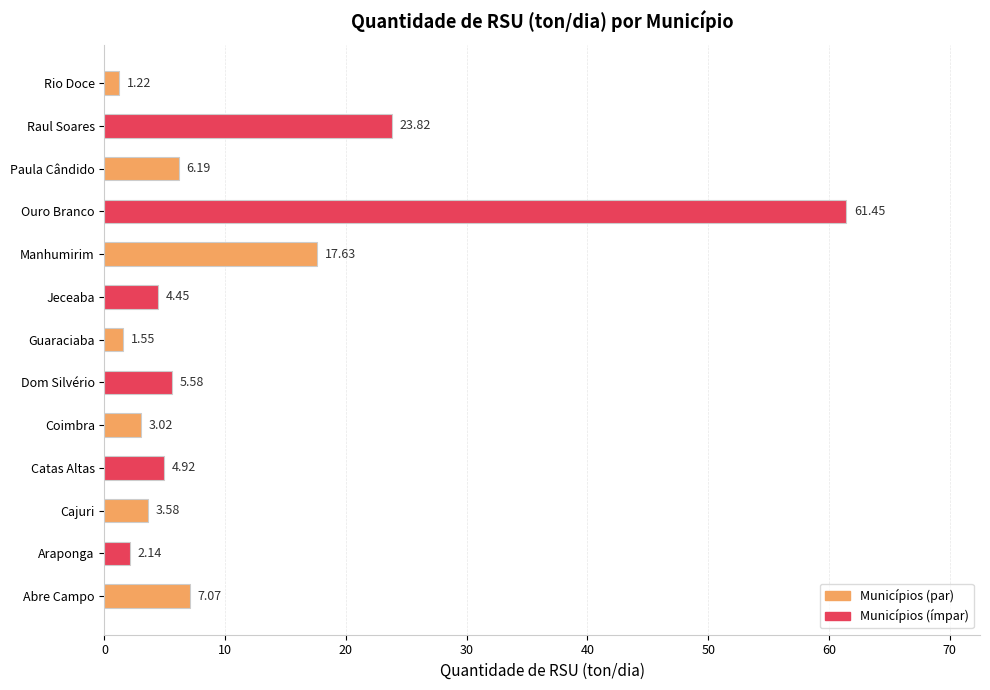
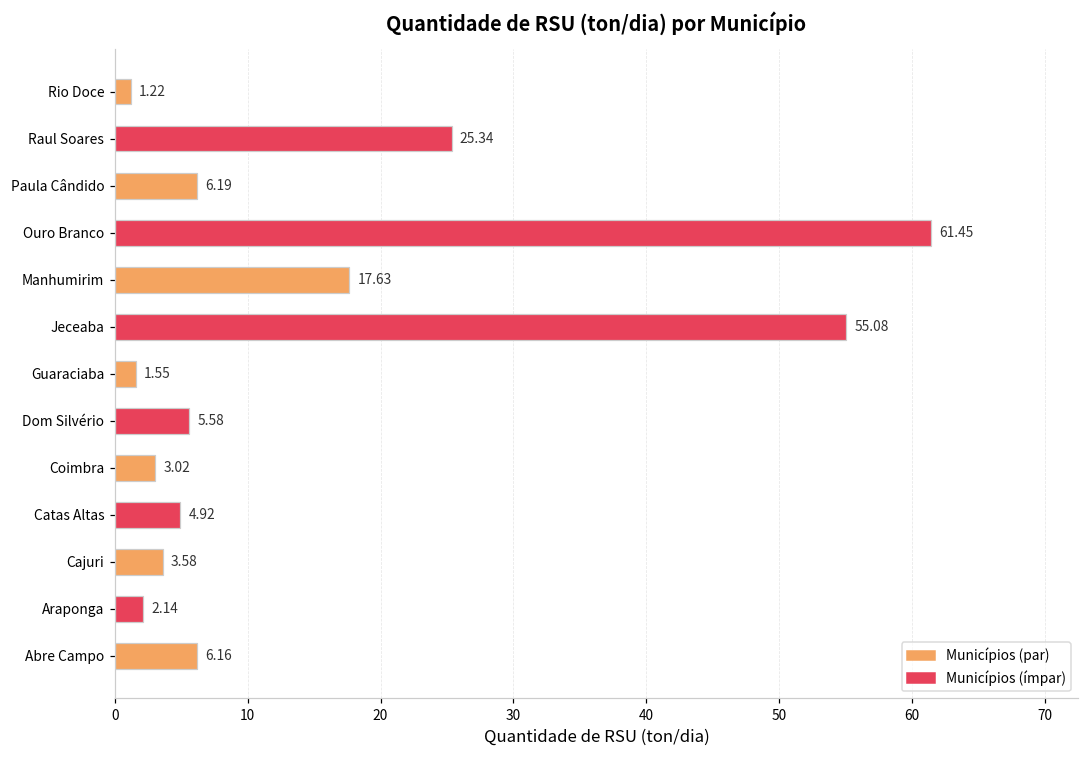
  {
    "Rio Doce": 1.22,
-   "Raul Soares": 23.82,
+   "Raul Soares": 25.34,
    "Paula Cândido": 6.19,
    "Ouro Branco": 61.45,
    "Manhumirim": 17.63,
-   "Jeceaba": 4.45,
+   "Jeceaba": 55.08,
    "Guaraciaba": 1.55,
    "Dom Silvério": 5.58,
    "Coimbra": 3.02,
    "Catas Altas": 4.92,
    "Cajuri": 3.58,
    "Araponga": 2.14,
-   "Abre Campo": 7.07
+   "Abre Campo": 6.16
  }
